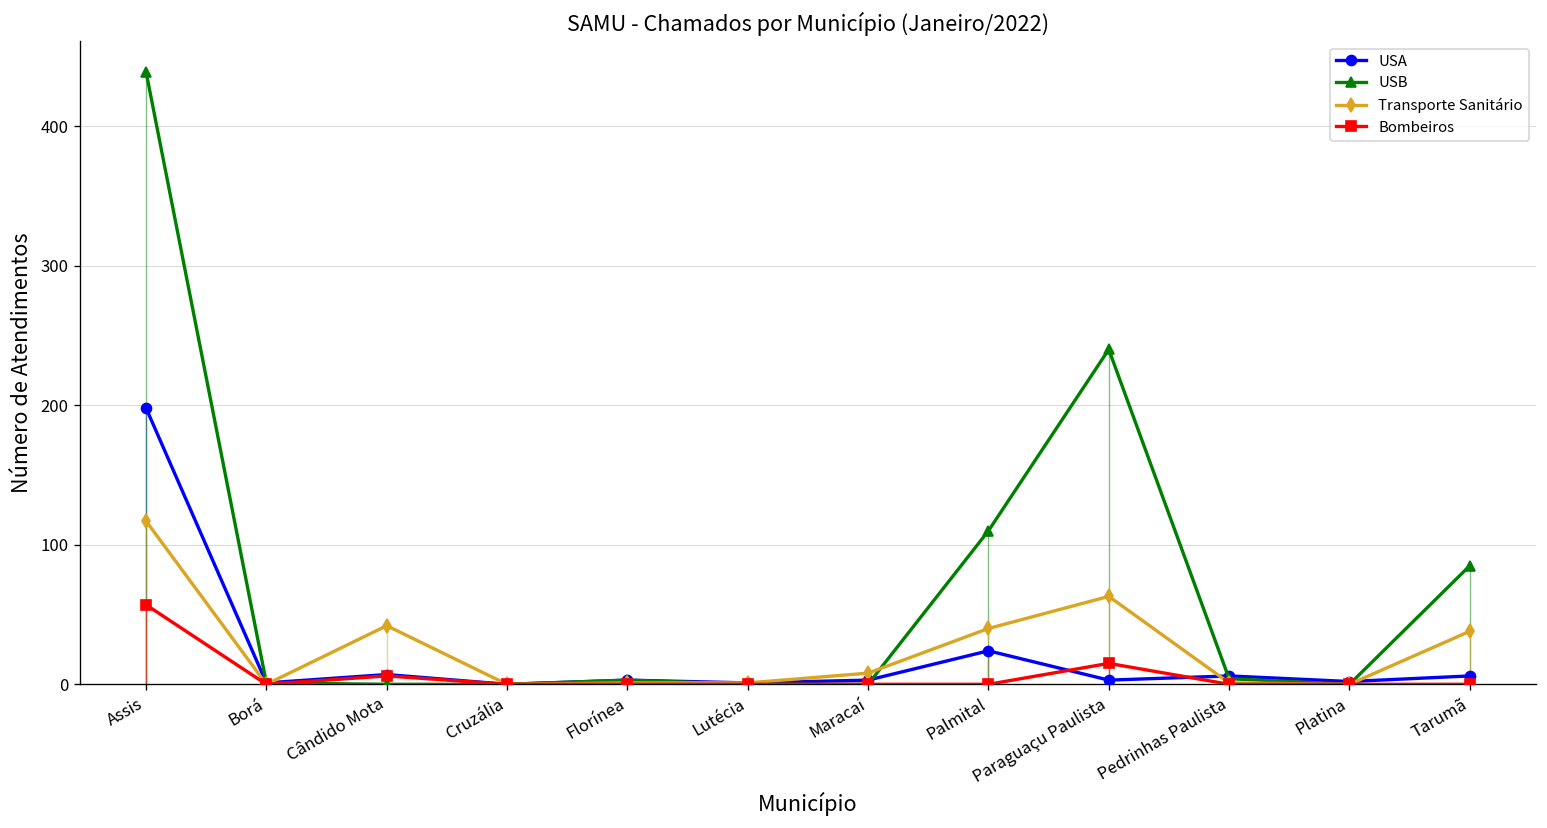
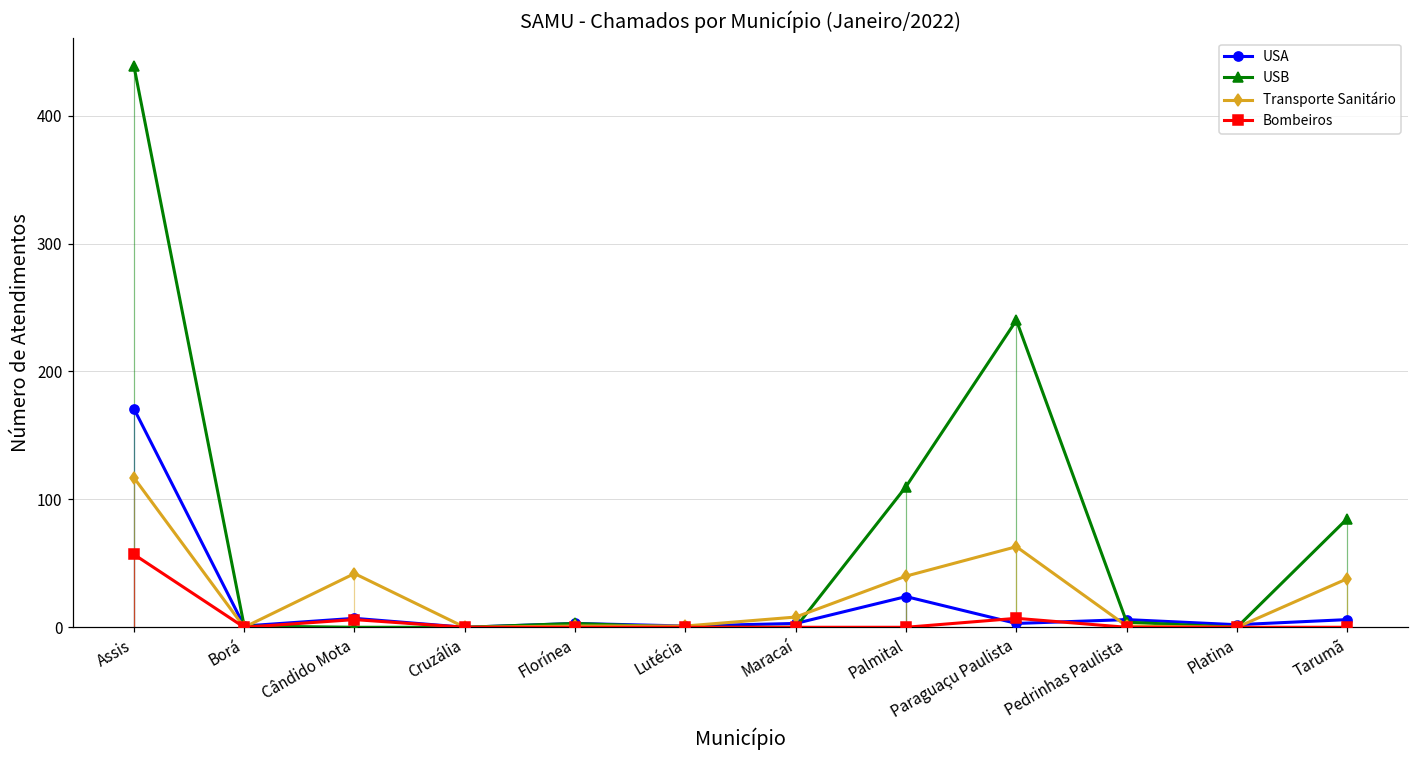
  {
    "USA": {
-     "Assis": 198,
+     "Assis": 171,
      "Maracaí": 3,
      "Palmital": 24,
      "Paraguaçu Paulista": 3,
      "Tarumã": 6
    },
    "USB": {
      "Assis": 439,
      "Cândido Mota": 0,
      "Palmital": 110,
      "Paraguaçu Paulista": 240,
      "Tarumã": 85
    },
    "Transporte Sanitário": {
      "Assis": 117,
      "Cândido Mota": 42,
      "Maracaí": 8,
      "Palmital": 40,
      "Paraguaçu Paulista": 63,
      "Tarumã": 38
    },
    "Bombeiros": {
      "Assis": 57,
      "Palmital": 0,
-     "Paraguaçu Paulista": 15,
+     "Paraguaçu Paulista": 7,
      "Tarumã": 0
    }
  }
